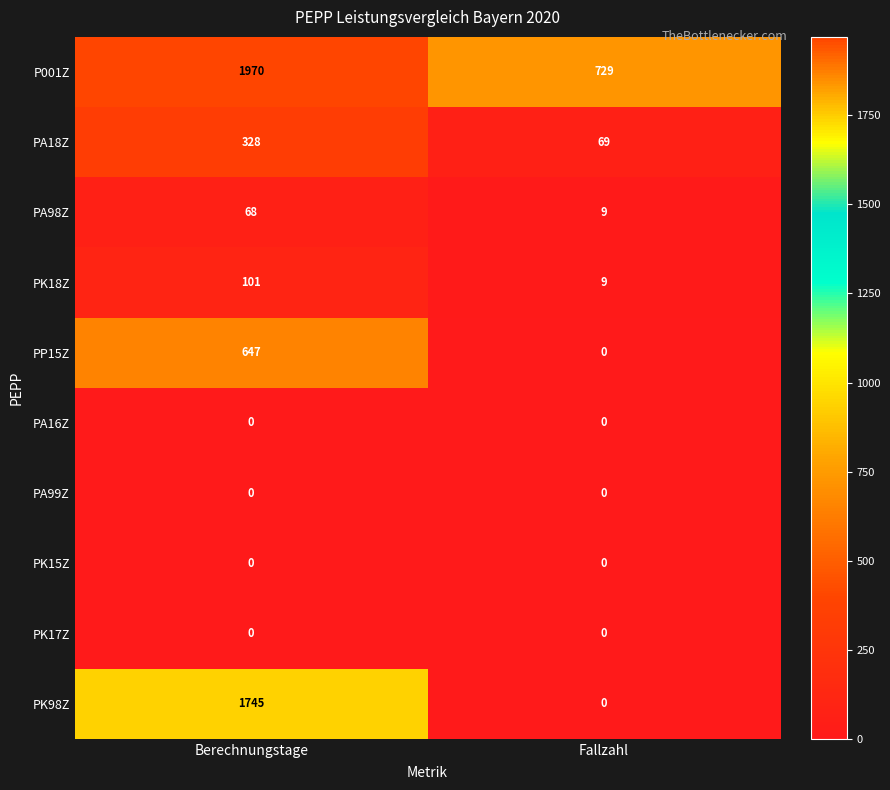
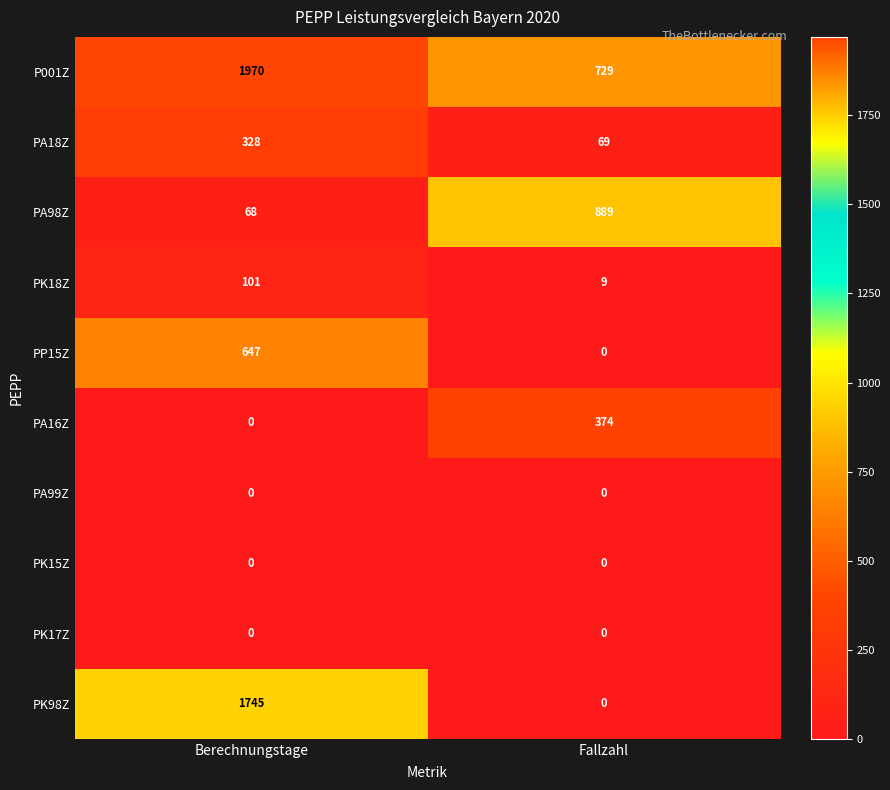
  {
    "P001Z": {
      "Berechnungstage": 1970,
      "Fallzahl": 729
    },
    "PA18Z": {
      "Berechnungstage": 328,
      "Fallzahl": 69
    },
    "PA98Z": {
      "Berechnungstage": 68,
-     "Fallzahl": 9
+     "Fallzahl": 889
    },
    "PK18Z": {
      "Berechnungstage": 101,
      "Fallzahl": 9
    },
    "PP15Z": {
      "Berechnungstage": 647,
      "Fallzahl": 0
    },
    "PA16Z": {
      "Berechnungstage": 0,
-     "Fallzahl": 0
+     "Fallzahl": 374
    },
    "PA99Z": {
      "Berechnungstage": 0,
      "Fallzahl": 0
    },
    "PK15Z": {
      "Berechnungstage": 0,
      "Fallzahl": 0
    },
    "PK17Z": {
      "Berechnungstage": 0,
      "Fallzahl": 0
    },
    "PK98Z": {
      "Berechnungstage": 1745,
      "Fallzahl": 0
    }
  }
